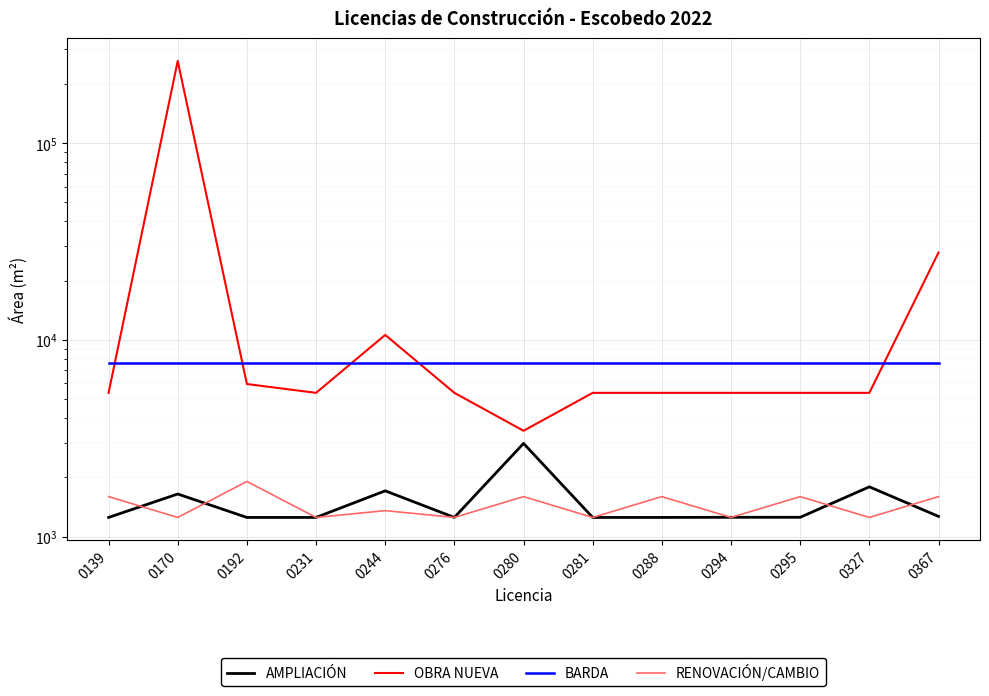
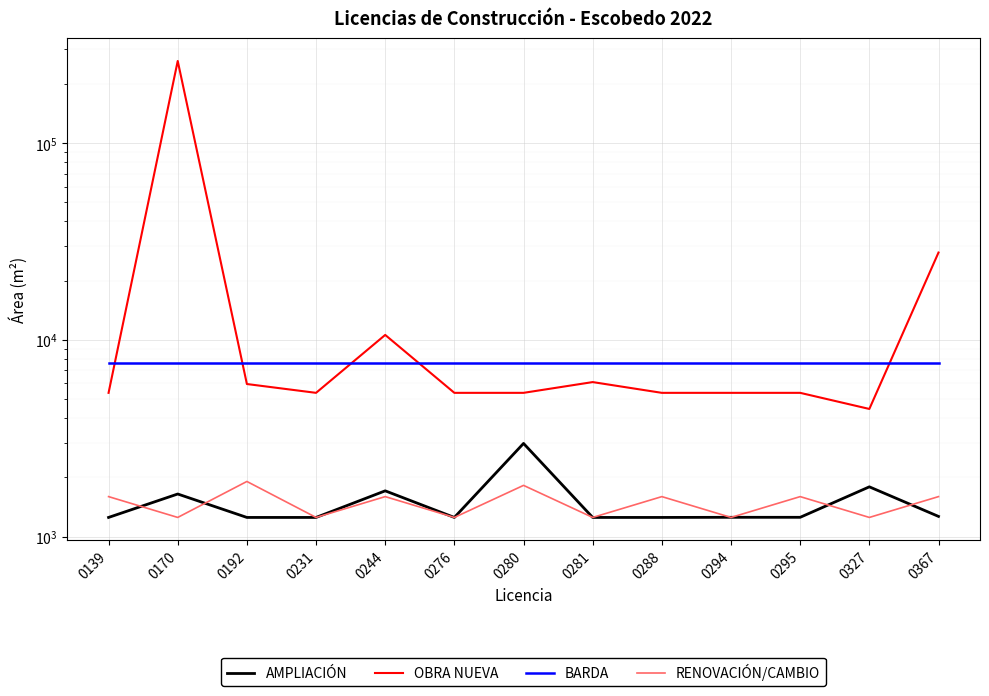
  {
    "AMPLIACIÓN": {
      "0139": 1300,
      "0170": 1600,
      "0192": 1300,
      "0244": 1700,
      "0280": 3000,
      "0288": 1300,
      "0295": 1300,
      "0327": 1800,
      "0367": 1300
    },
    "OBRA NUEVA": {
      "0139": 5400,
      "0170": 260000,
      "0192": 6000,
      "0231": 5400,
      "0244": 11000,
      "0276": 5400,
-     "0280": 3400,
-     "0281": 5400,
+     "0280": 5400,
+     "0281": 6100,
      "0288": 5400,
      "0294": 5400,
      "0295": 5400,
-     "0327": 5400,
+     "0327": 4500,
      "0367": 28000
    },
    "BARDA": {
      "0139": 7600,
      "0170": 7600,
      "0192": 7600,
      "0231": 7600,
      "0244": 7600,
      "0276": 7600,
      "0280": 7600,
      "0281": 7600,
      "0288": 7600,
      "0294": 7600,
      "0295": 7600,
      "0327": 7600,
      "0367": 7600
    },
    "RENOVACIÓN/CAMBIO": {
      "0139": 1600,
      "0170": 1300,
      "0192": 1900,
-     "0244": 1400,
-     "0280": 1600,
+     "0244": 1600,
+     "0280": 1800,
      "0288": 1600,
      "0295": 1600,
      "0327": 1300,
      "0367": 1600
    }
  }
